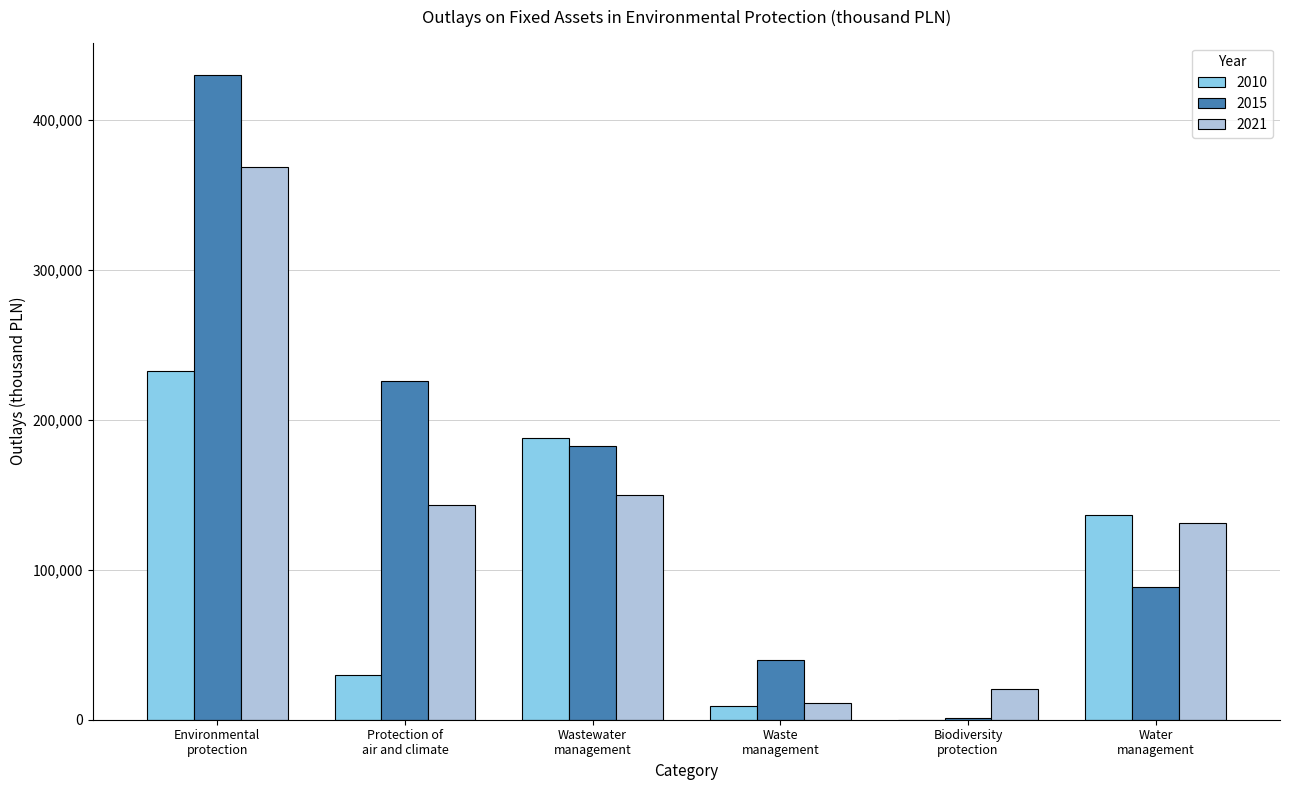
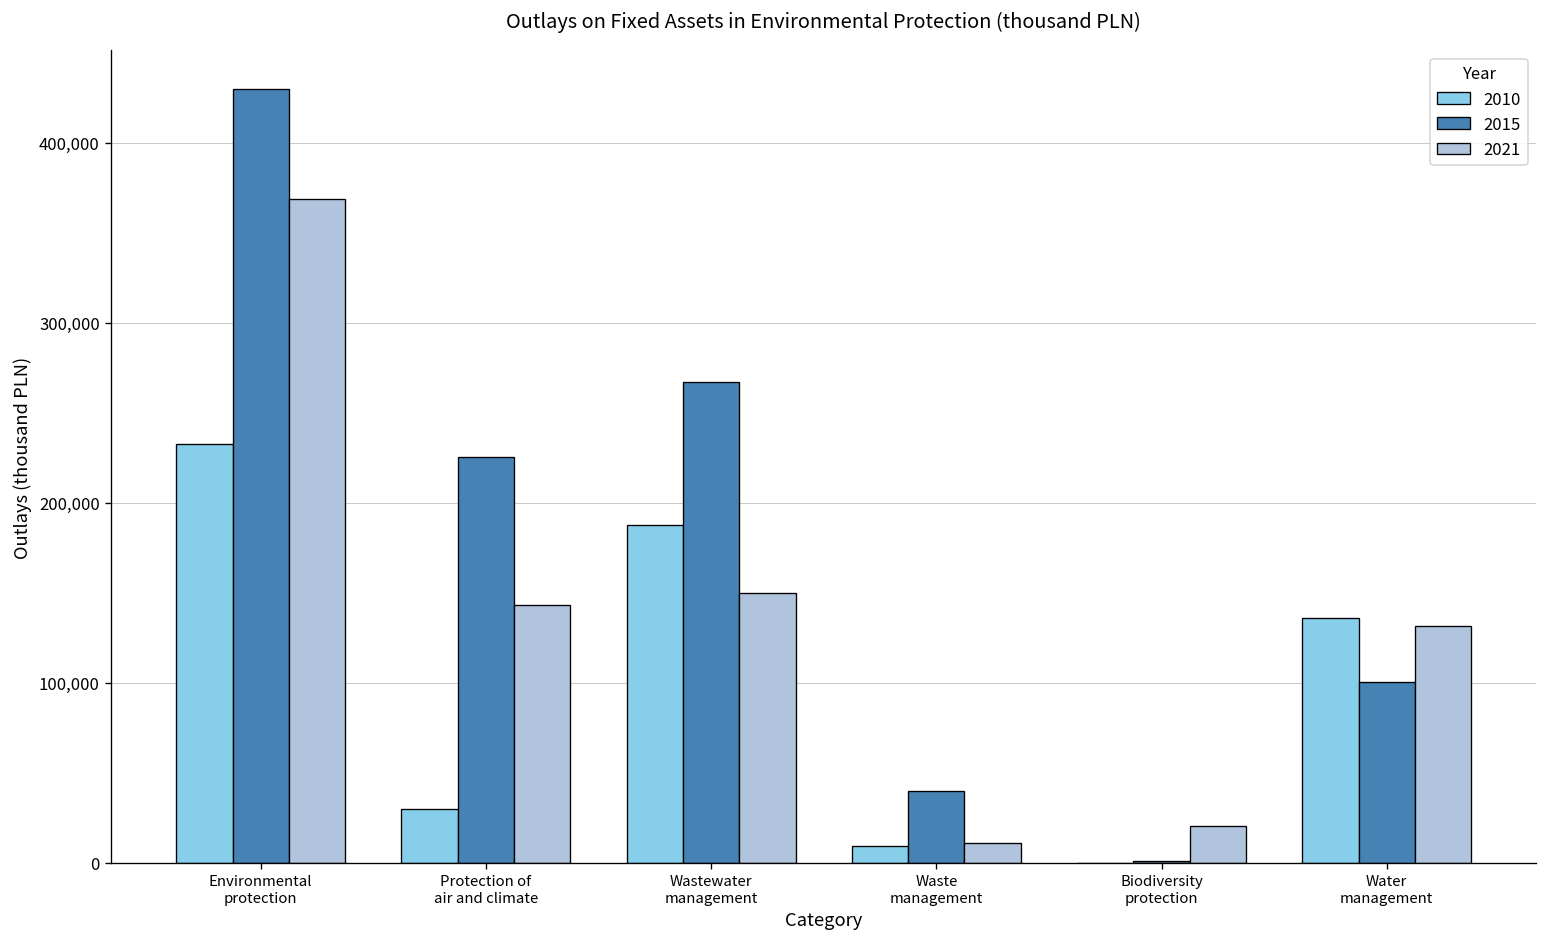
  {
    "2015": {
      "Environmental protection": "430,000",
      "Protection of air and climate": "225,000",
-     "Wastewater management": "183,000",
+     "Wastewater management": "267,000",
      "Waste management": "40,000",
-     "Water management": "89,000"
+     "Water management": "100,000"
    }
  }
